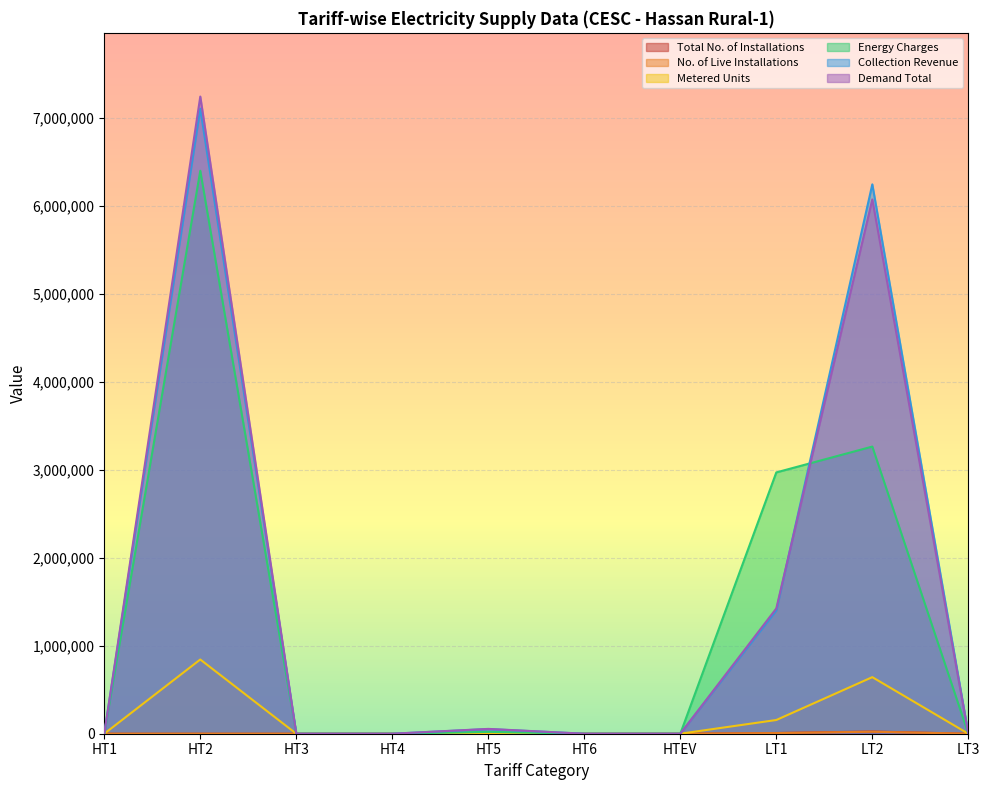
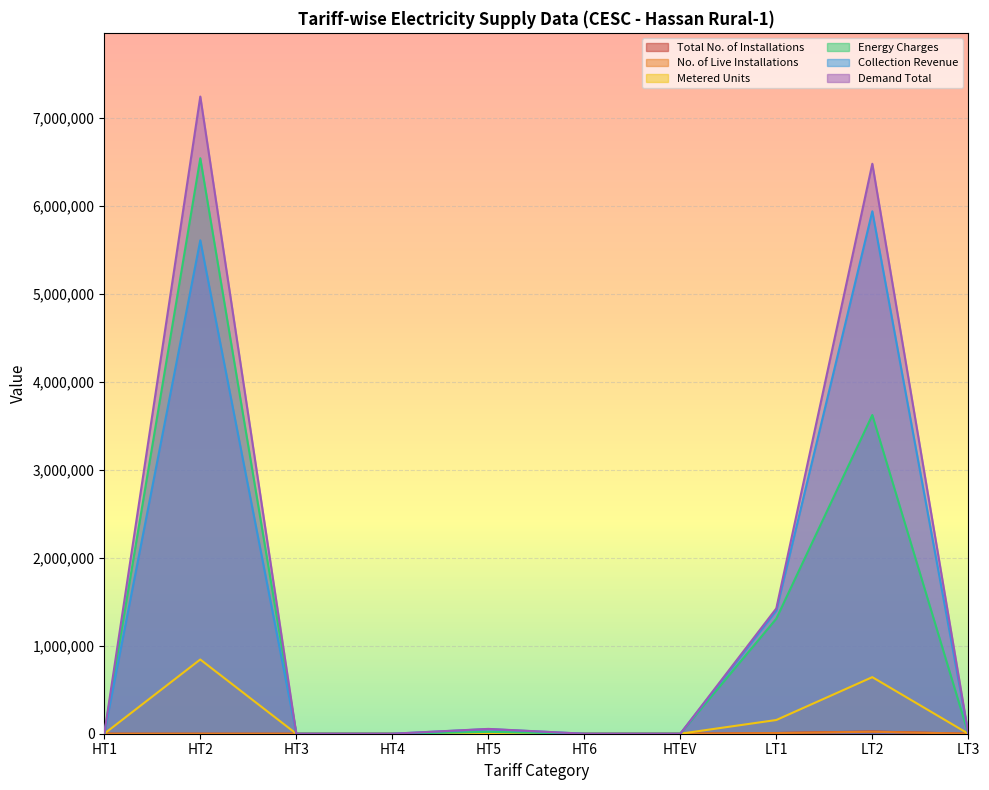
  {
    "Energy Charges": {
-     "HT2": "6,400,000",
-     "LT1": "3,000,000",
-     "LT2": "3,300,000"
+     "HT2": "6,500,000",
+     "LT1": "1,300,000",
+     "LT2": "3,600,000"
    },
    "Collection Revenue": {
-     "HT2": "7,100,000",
-     "LT2": "6,200,000"
+     "HT2": "5,600,000",
+     "LT2": "5,900,000"
    },
    "Demand Total": {
      "HT2": "7,200,000",
-     "LT2": "6,100,000"
+     "LT2": "6,500,000"
    }
  }
